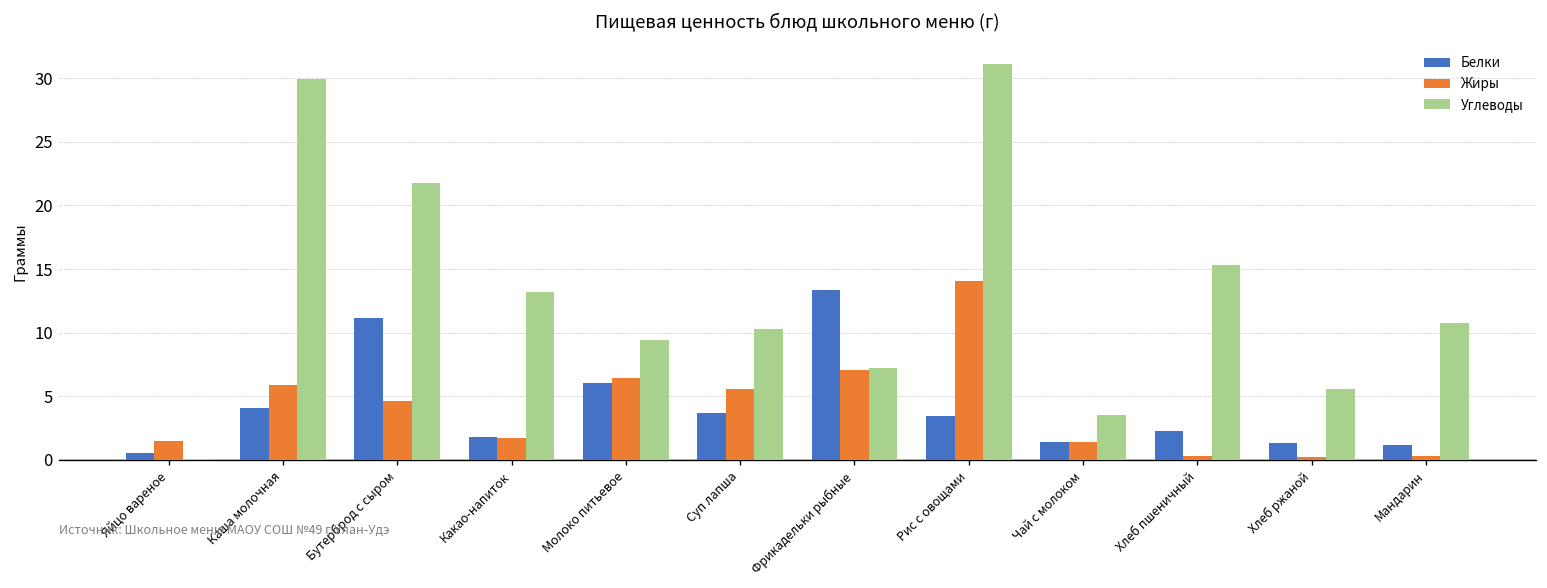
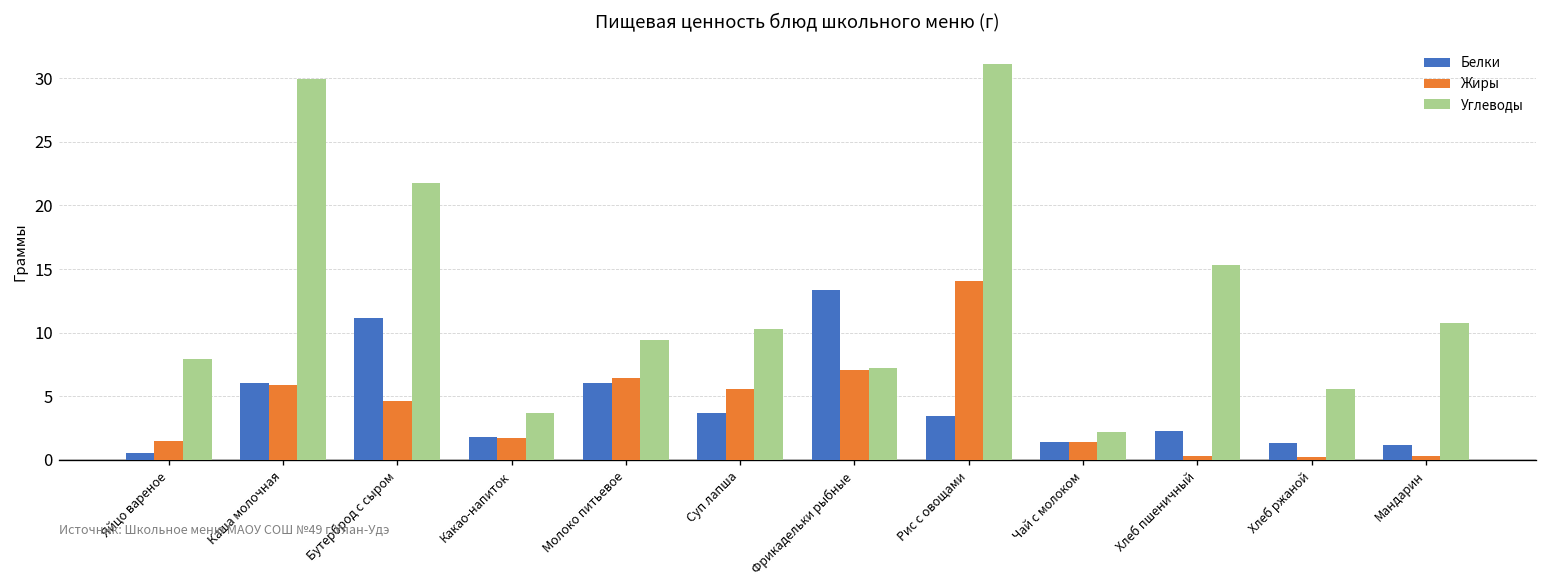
  {
    "Белки": {
      "Яйцо вареное": 0.6,
-     "Каша молочная": 4.0,
+     "Каша молочная": 6.1,
      "Бутерброд с сыром": 11.1,
      "Какао-напиток": 1.8,
      "Молоко питьевое": 6.0,
      "Суп лапша": 3.6,
      "Фрикадельки рыбные": 13.4,
      "Рис с овощами": 3.4,
      "Чай с молоком": 1.4,
      "Хлеб пшеничный": 2.3,
      "Хлеб ржаной": 1.3,
      "Мандарин": 1.1
    },
    "Жиры": {
      "Яйцо вареное": 1.5,
      "Каша молочная": 5.8,
      "Бутерброд с сыром": 4.6,
      "Какао-напиток": 1.7,
      "Молоко питьевое": 6.4,
      "Суп лапша": 5.5,
      "Фрикадельки рыбные": 7.0,
      "Рис с овощами": 14.1,
      "Чай с молоком": 1.4,
      "Хлеб пшеничный": 0.3,
      "Хлеб ржаной": 0.2,
      "Мандарин": 0.3
    },
    "Углеводы": {
-     "Яйцо вареное": 0.1,
+     "Яйцо вареное": 7.9,
      "Каша молочная": 29.9,
      "Бутерброд с сыром": 21.8,
-     "Какао-напиток": 13.2,
+     "Какао-напиток": 3.7,
      "Молоко питьевое": 9.4,
      "Суп лапша": 10.3,
      "Фрикадельки рыбные": 7.2,
      "Рис с овощами": 31.1,
-     "Чай с молоком": 3.5,
+     "Чай с молоком": 2.1,
      "Хлеб пшеничный": 15.3,
      "Хлеб ржаной": 5.6,
      "Мандарин": 10.7
    }
  }
